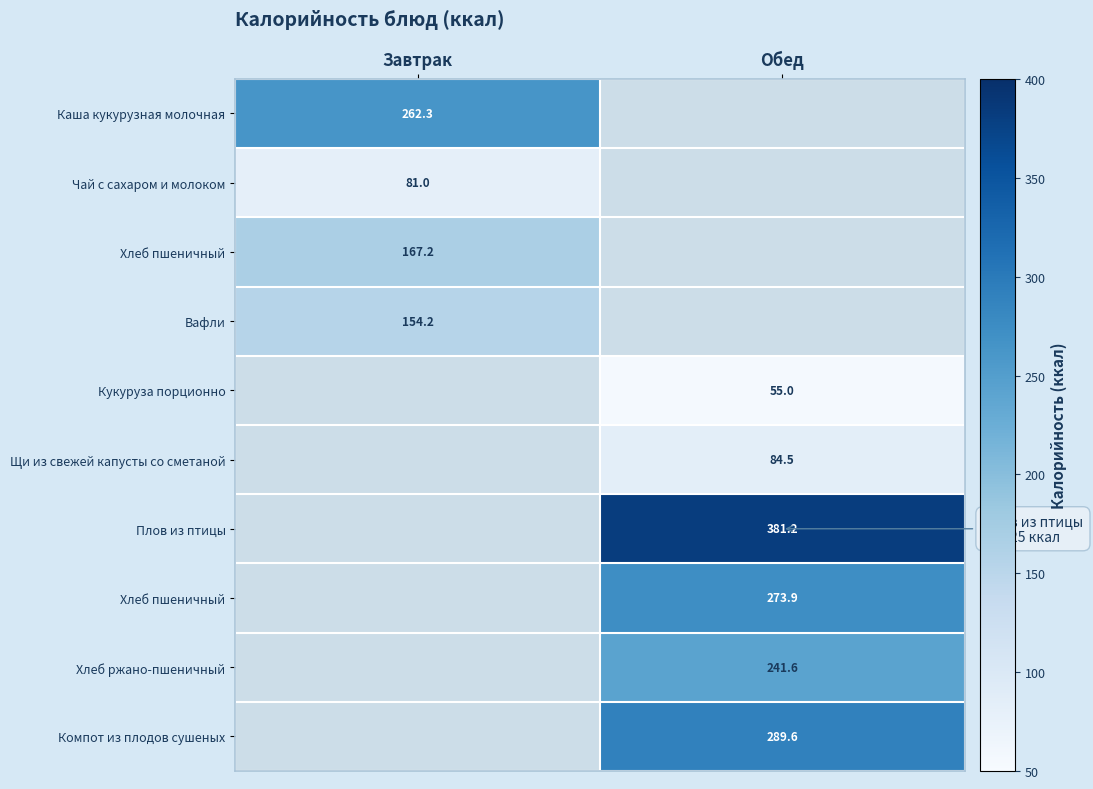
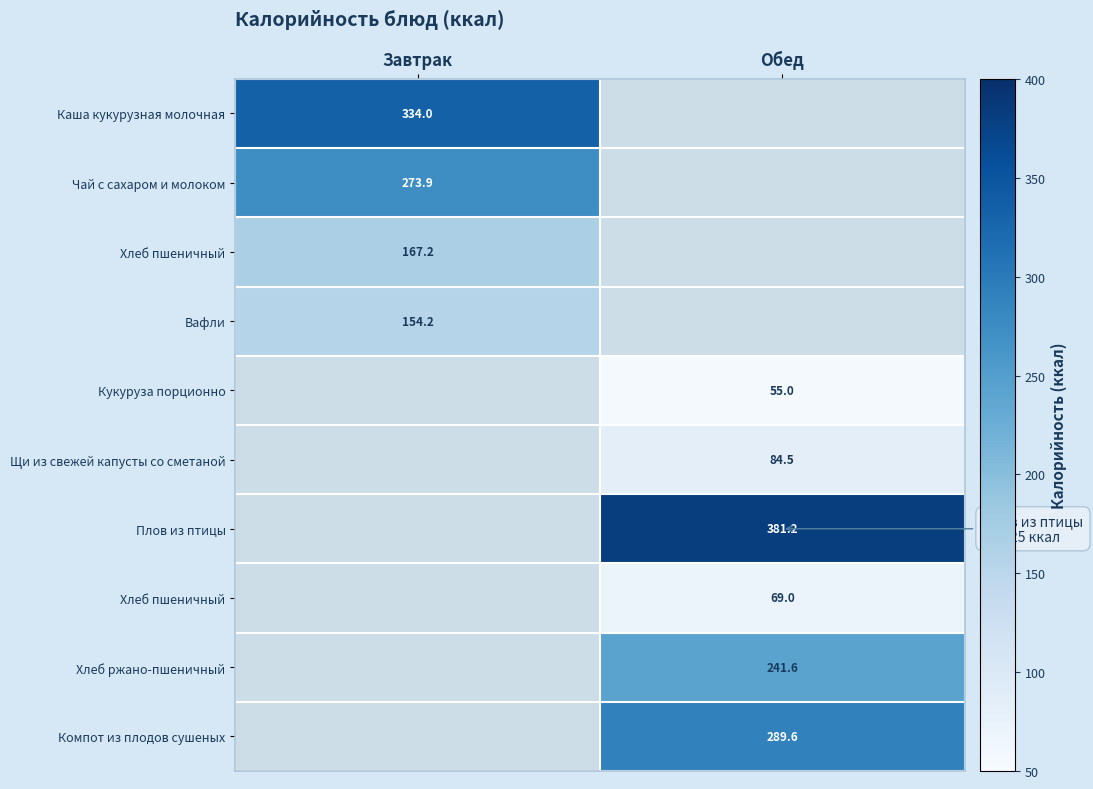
  {
    "Каша кукурузная молочная": {
-     "Завтрак": 262.3
+     "Завтрак": 334.0
    },
    "Чай с сахаром и молоком": {
-     "Завтрак": 81.0
+     "Завтрак": 273.9
    },
    "Хлеб пшеничный": {
      "Завтрак": 167.2,
-     "Обед": 273.9
+     "Обед": 69.0
    },
    "Вафли": {
      "Завтрак": 154.2
    },
    "Кукуруза порционно": {
      "Обед": 55.0
    },
    "Щи из свежей капусты со сметаной": {
      "Обед": 84.5
    },
    "Плов из птицы": {
      "Обед": 381.2
    },
    "Хлеб ржано-пшеничный": {
      "Обед": 241.6
    },
    "Компот из плодов сушеных": {
      "Обед": 289.6
    }
  }
